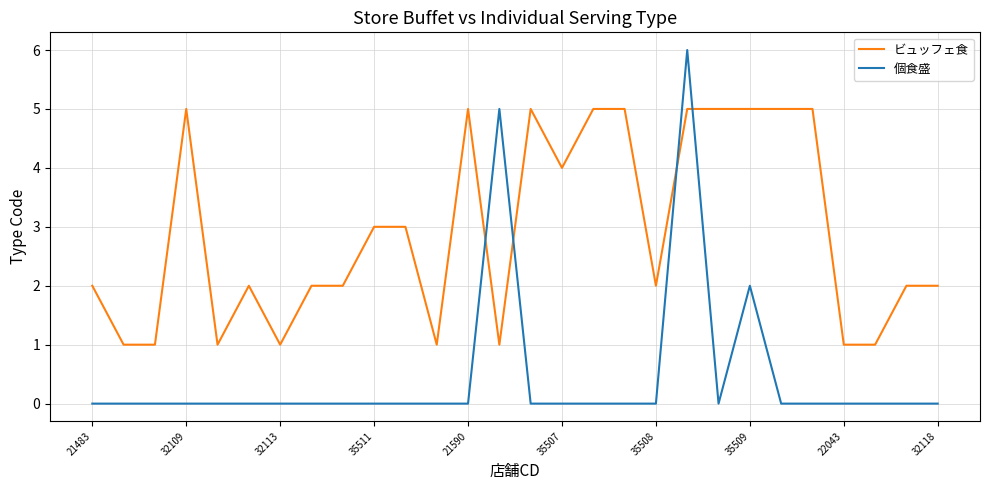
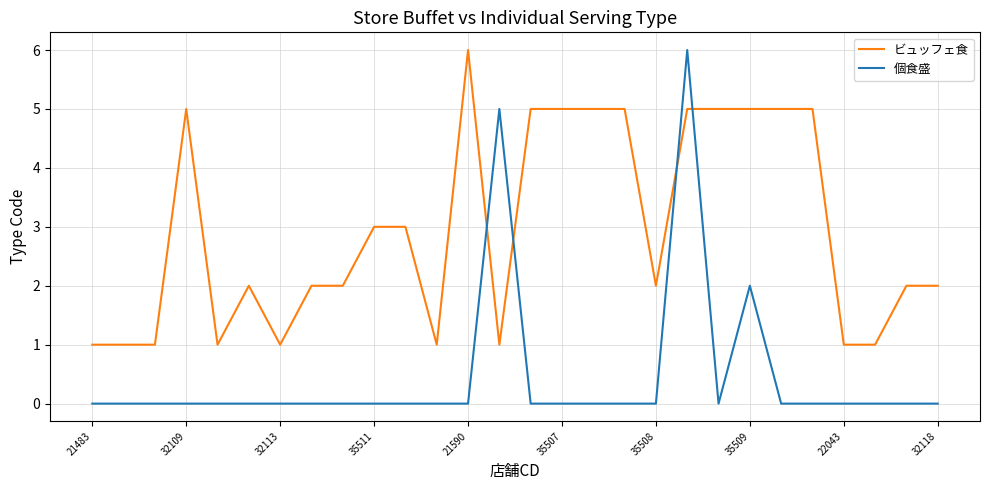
  {
    "ビュッフェ食": {
-     "21483": 2,
+     "21483": 1,
      "32109": 5,
      "32113": 1,
      "35511": 3,
-     "21590": 5,
-     "35507": 4,
+     "21590": 6,
+     "35507": 5,
      "35508": 2,
      "35509": 5,
      "22043": 1,
      "32118": 2
    },
    "個食盛": {
      "21483": 0,
      "32109": 0,
      "32113": 0,
      "35511": 0,
      "21590": 0,
      "35507": 0,
      "35508": 0,
      "35509": 2,
      "22043": 0,
      "32118": 0
    }
  }
